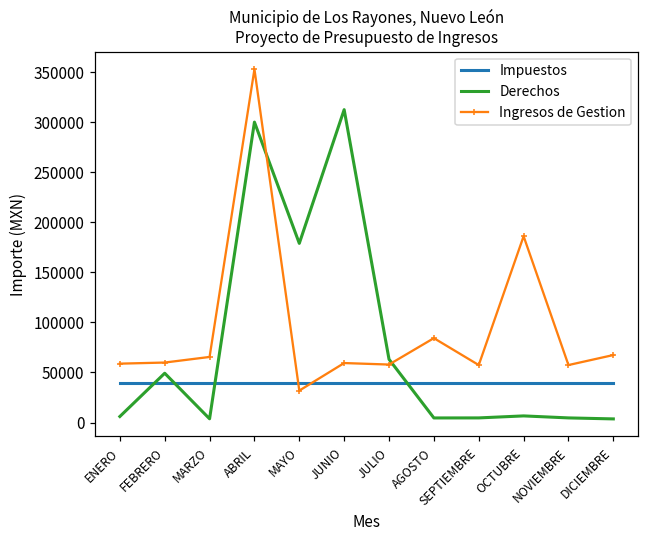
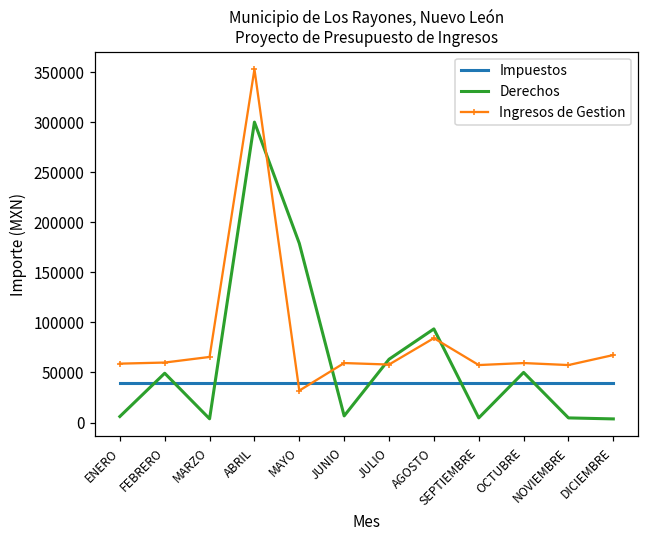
  {
    "Impuestos": {
      "ENERO": 40000,
      "FEBRERO": 40000,
      "MARZO": 40000,
      "ABRIL": 40000,
      "MAYO": 40000,
      "JUNIO": 40000,
      "JULIO": 40000,
      "AGOSTO": 40000,
      "SEPTIEMBRE": 40000,
      "OCTUBRE": 40000,
      "NOVIEMBRE": 40000,
      "DICIEMBRE": 40000
    },
    "Derechos": {
      "ENERO": 10000,
      "FEBRERO": 50000,
      "MARZO": 0,
      "ABRIL": 300000,
      "MAYO": 180000,
-     "JUNIO": 310000,
+     "JUNIO": 10000,
      "JULIO": 60000,
-     "AGOSTO": 0,
+     "AGOSTO": 90000,
      "SEPTIEMBRE": 0,
-     "OCTUBRE": 10000,
+     "OCTUBRE": 50000,
      "NOVIEMBRE": 0,
      "DICIEMBRE": 0
    },
    "Ingresos de Gestion": {
      "ENERO": 60000,
      "FEBRERO": 60000,
      "MARZO": 70000,
      "ABRIL": 350000,
      "MAYO": 30000,
      "JUNIO": 60000,
      "JULIO": 60000,
      "AGOSTO": 80000,
      "SEPTIEMBRE": 60000,
-     "OCTUBRE": 190000,
+     "OCTUBRE": 60000,
      "NOVIEMBRE": 60000,
      "DICIEMBRE": 70000
    }
  }
